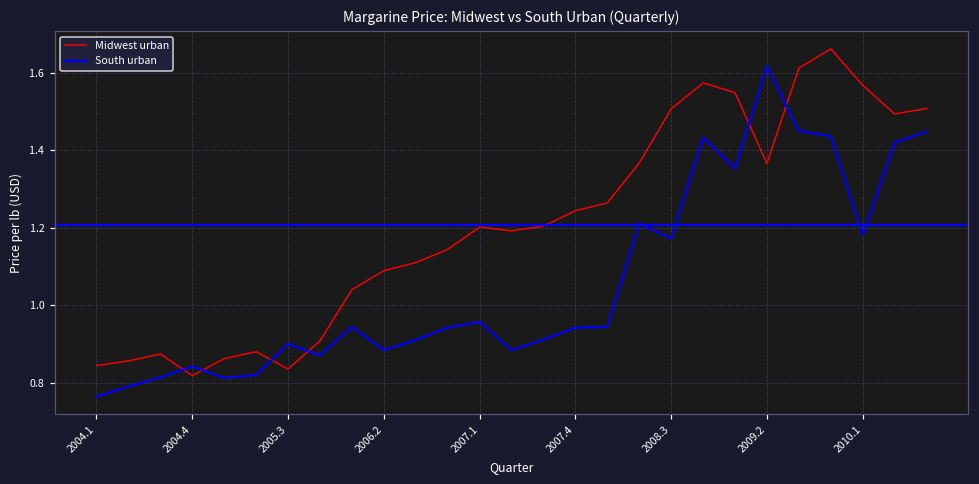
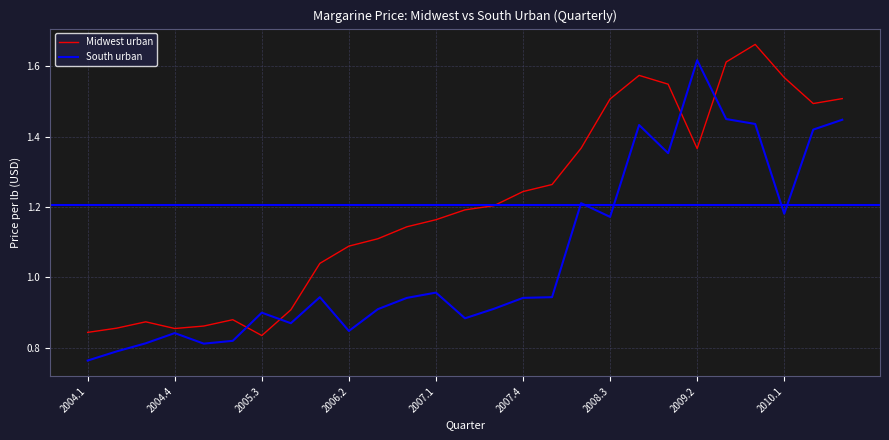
  {
    "Midwest urban": {
      "2004.1": 0.84,
-     "2004.4": 0.82,
+     "2004.4": 0.86,
      "2005.3": 0.84,
      "2006.2": 1.09,
-     "2007.1": 1.20,
+     "2007.1": 1.16,
      "2007.4": 1.24,
      "2008.3": 1.51,
      "2009.2": 1.37,
      "2010.1": 1.57
    },
    "South urban": {
      "2004.1": 0.76,
      "2004.4": 0.84,
      "2005.3": 0.90,
-     "2006.2": 0.88,
+     "2006.2": 0.85,
      "2007.1": 0.96,
      "2007.4": 0.94,
      "2008.3": 1.17,
      "2009.2": 1.62,
      "2010.1": 1.18
    }
  }
